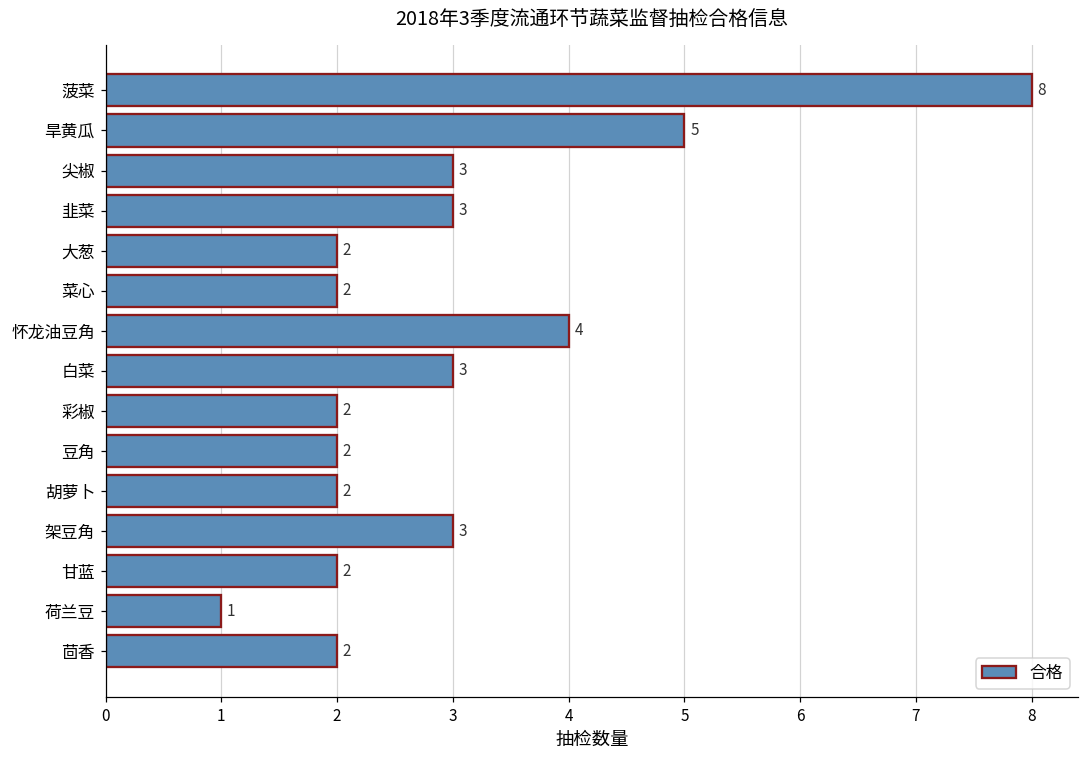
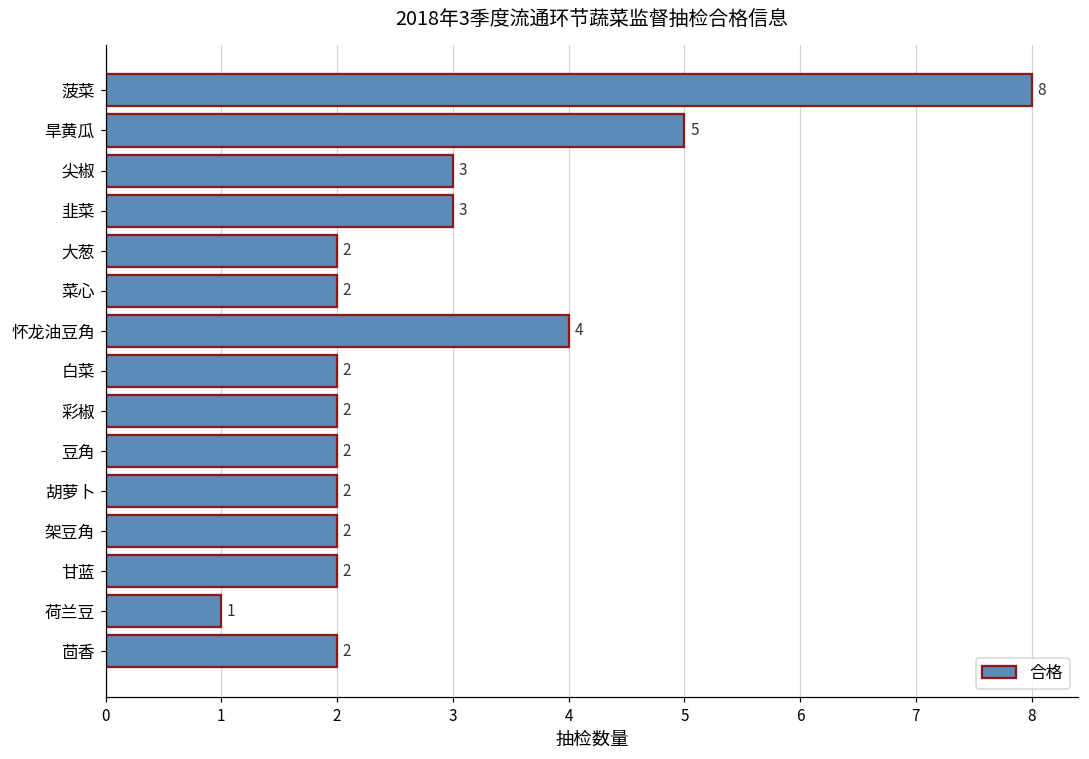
  {
    "菠菜": 8,
    "旱黄瓜": 5,
    "尖椒": 3,
    "韭菜": 3,
    "大葱": 2,
    "菜心": 2,
    "怀龙油豆角": 4,
-   "白菜": 3,
+   "白菜": 2,
    "彩椒": 2,
    "豆角": 2,
    "胡萝卜": 2,
-   "架豆角": 3,
+   "架豆角": 2,
    "甘蓝": 2,
    "荷兰豆": 1,
    "茴香": 2
  }
